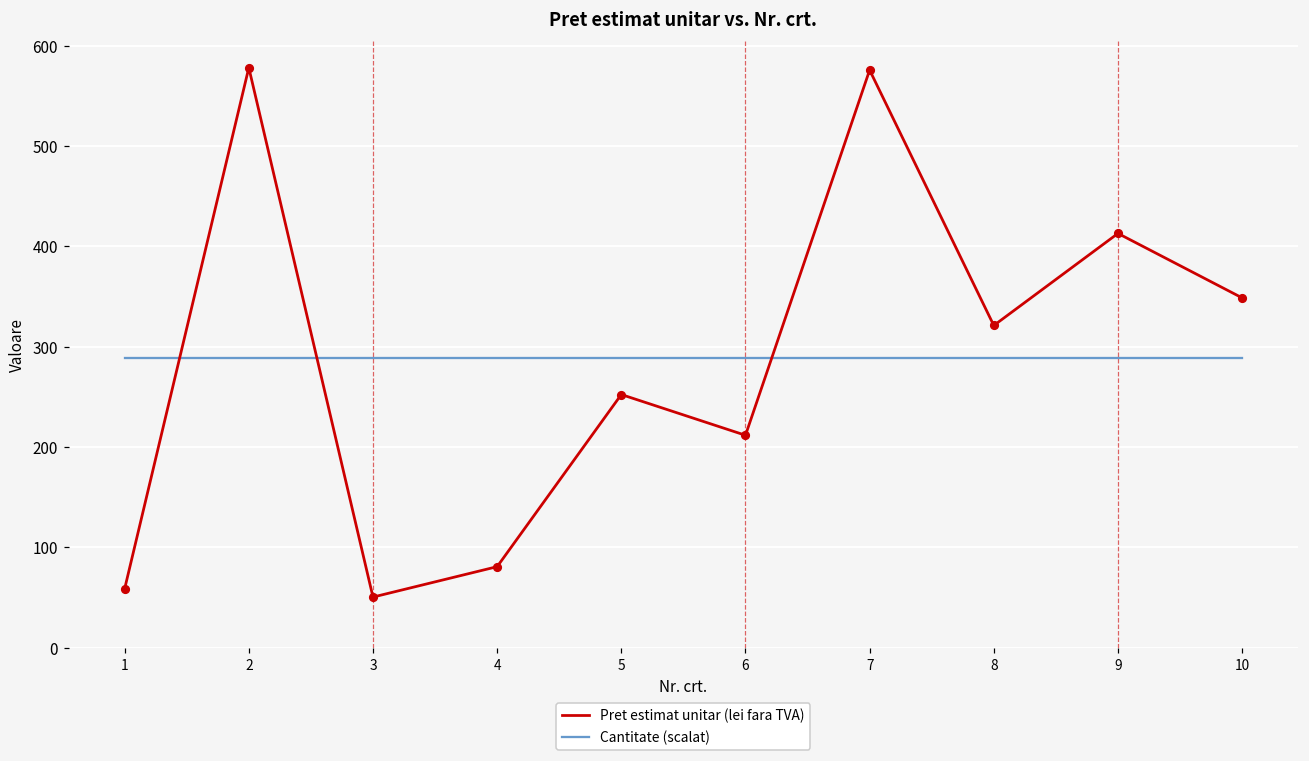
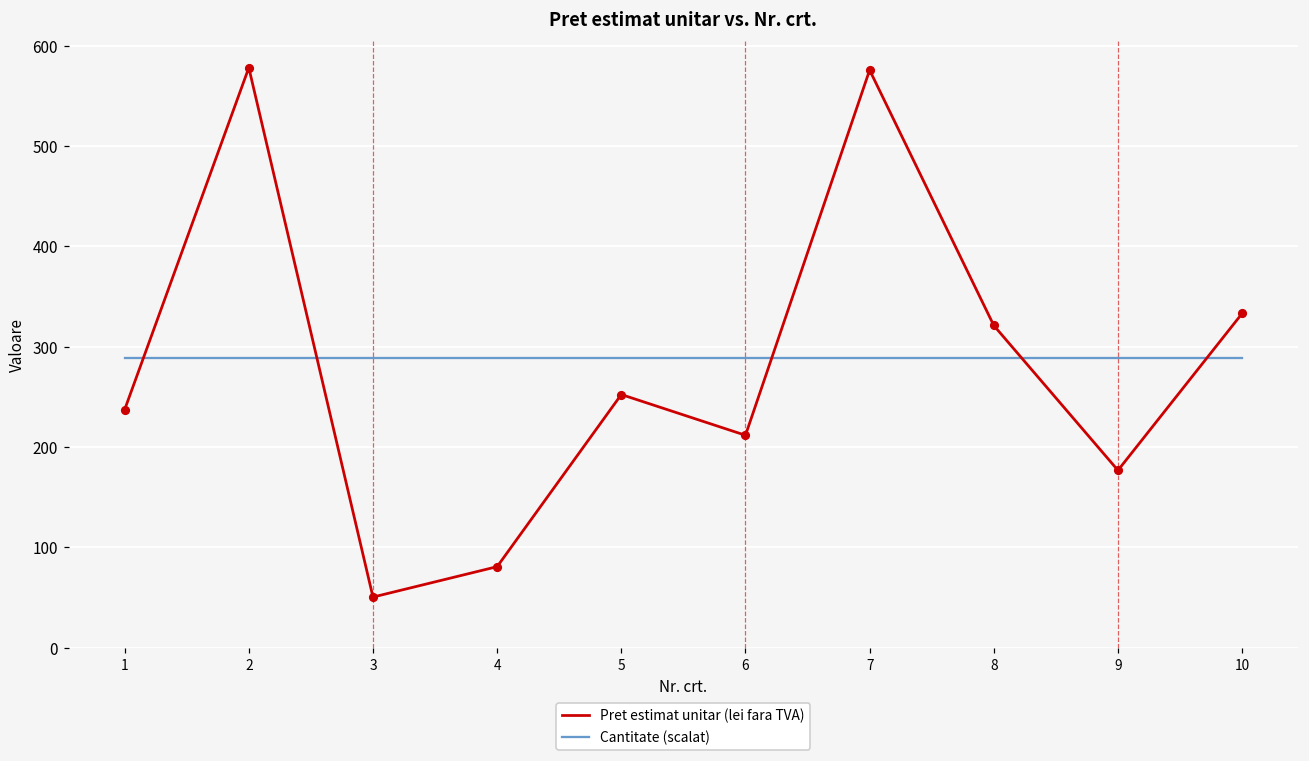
  {
    "Pret estimat unitar (lei fara TVA)": {
-     "1": 60,
+     "1": 240,
      "2": 580,
      "3": 50,
      "4": 80,
      "5": 250,
      "6": 210,
      "7": 580,
      "8": 320,
-     "9": 410,
-     "10": 350
+     "9": 180,
+     "10": 330
    },
    "Cantitate (scalat)": {
      "1": 290,
      "2": 290,
      "3": 290,
      "4": 290,
      "5": 290,
      "6": 290,
      "7": 290,
      "8": 290,
      "9": 290,
      "10": 290
    }
  }
